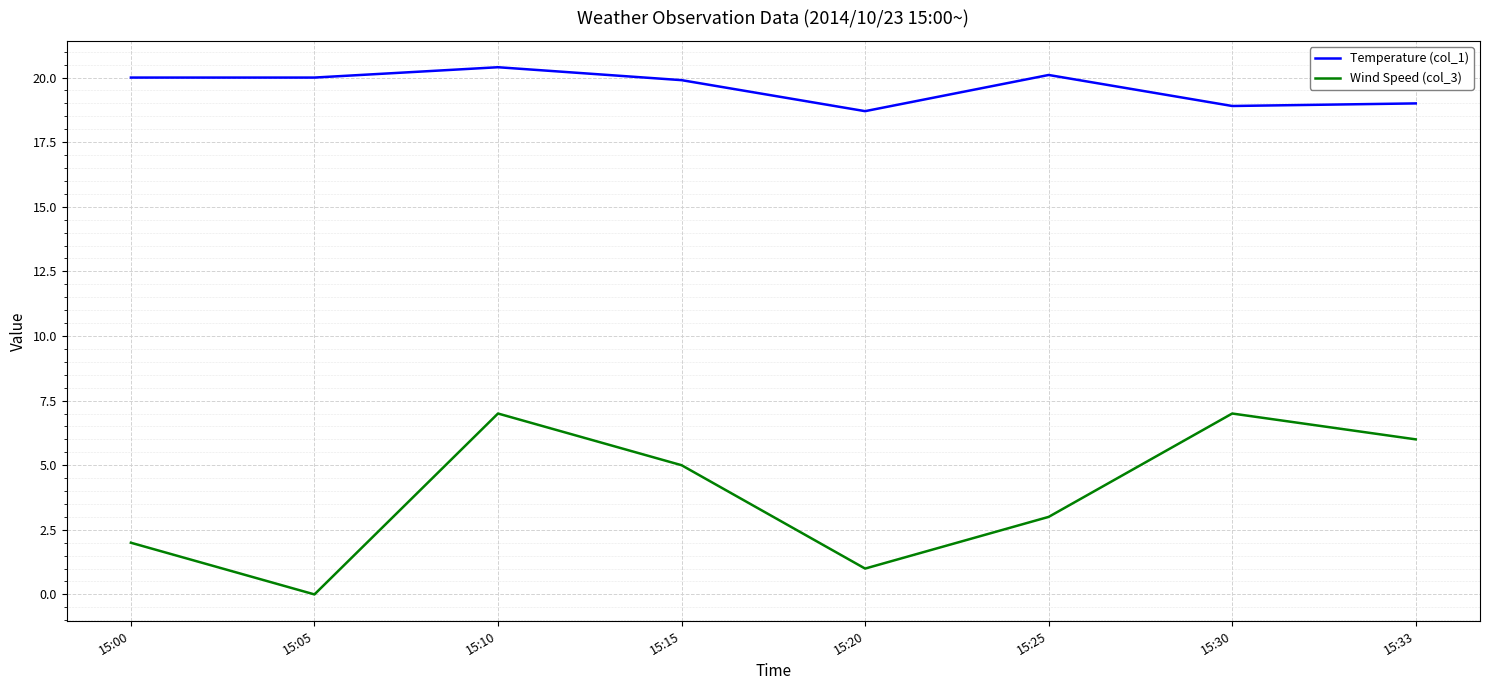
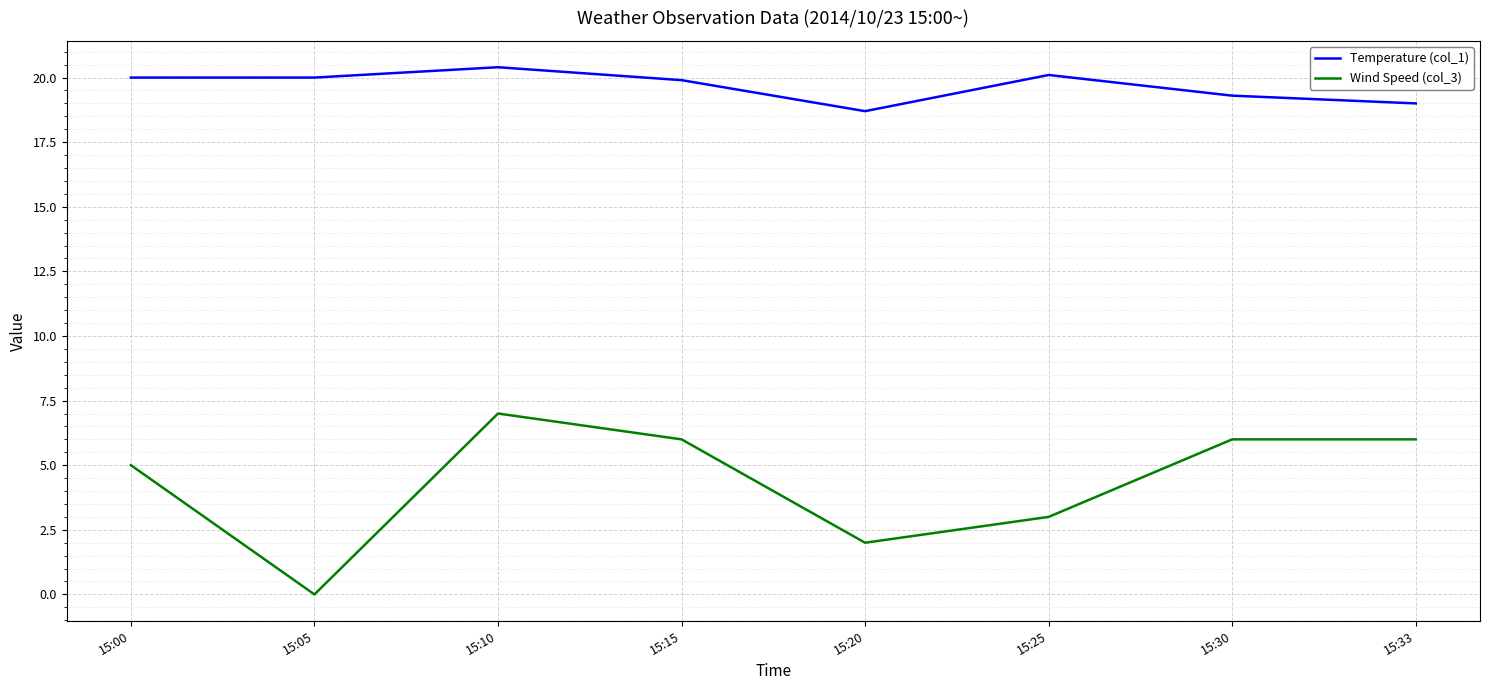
  {
    "Temperature (col_1)": {
      "15:00": 20.0,
      "15:05": 20.0,
      "15:10": 20.4,
      "15:15": 19.9,
      "15:20": 18.7,
      "15:25": 20.1,
-     "15:30": 18.9,
+     "15:30": 19.3,
      "15:33": 19.0
    },
    "Wind Speed (col_3)": {
-     "15:00": 2,
+     "15:00": 5,
      "15:05": 0,
      "15:10": 7,
-     "15:15": 5,
-     "15:20": 1,
+     "15:15": 6,
+     "15:20": 2,
      "15:25": 3,
-     "15:30": 7,
+     "15:30": 6,
      "15:33": 6
    }
  }
